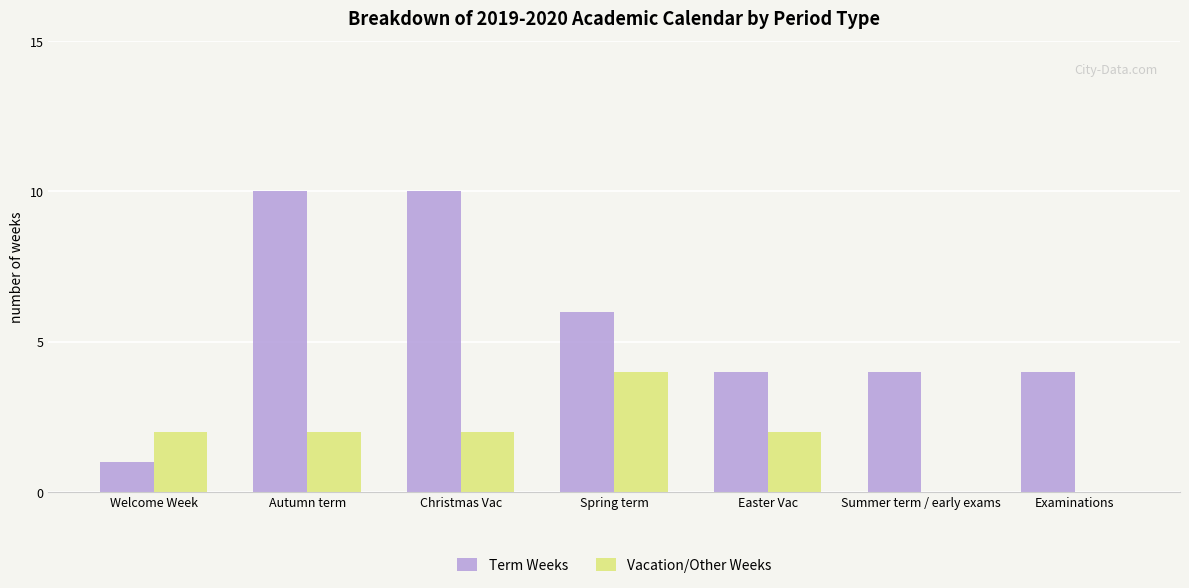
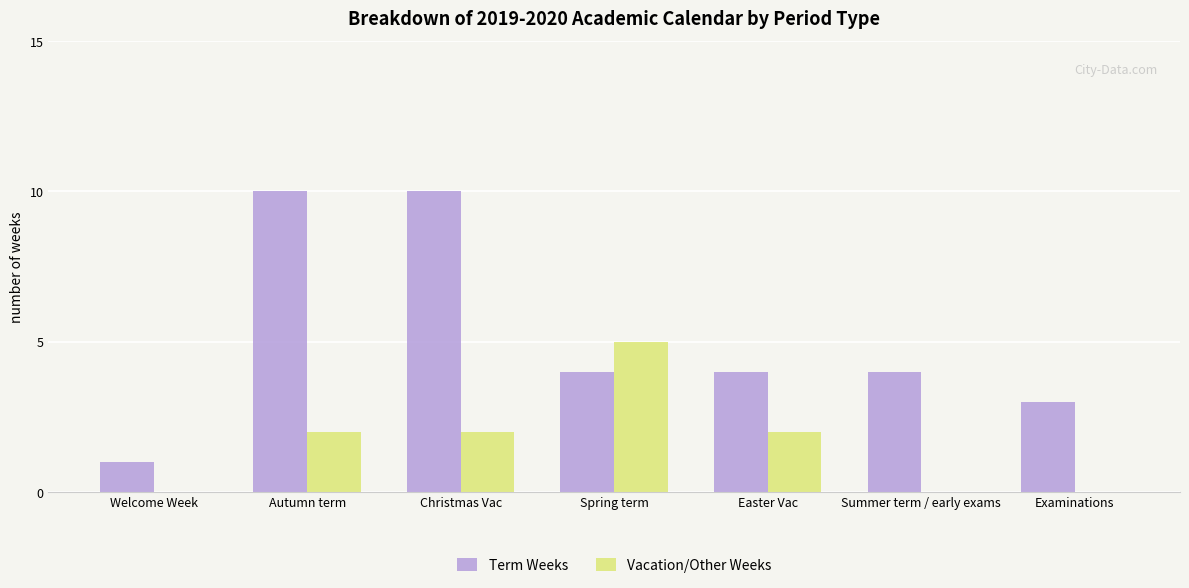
  {
    "Term Weeks": {
      "Welcome Week": 1,
      "Autumn term": 10,
      "Christmas Vac": 10,
-     "Spring term": 6,
+     "Spring term": 4,
      "Easter Vac": 4,
      "Summer term / early exams": 4,
-     "Examinations": 4
+     "Examinations": 3
    },
    "Vacation/Other Weeks": {
-     "Welcome Week": 2,
+     "Welcome Week": 0,
      "Autumn term": 2,
      "Christmas Vac": 2,
-     "Spring term": 4,
+     "Spring term": 5,
      "Easter Vac": 2,
      "Summer term / early exams": 0,
      "Examinations": 0
    }
  }
